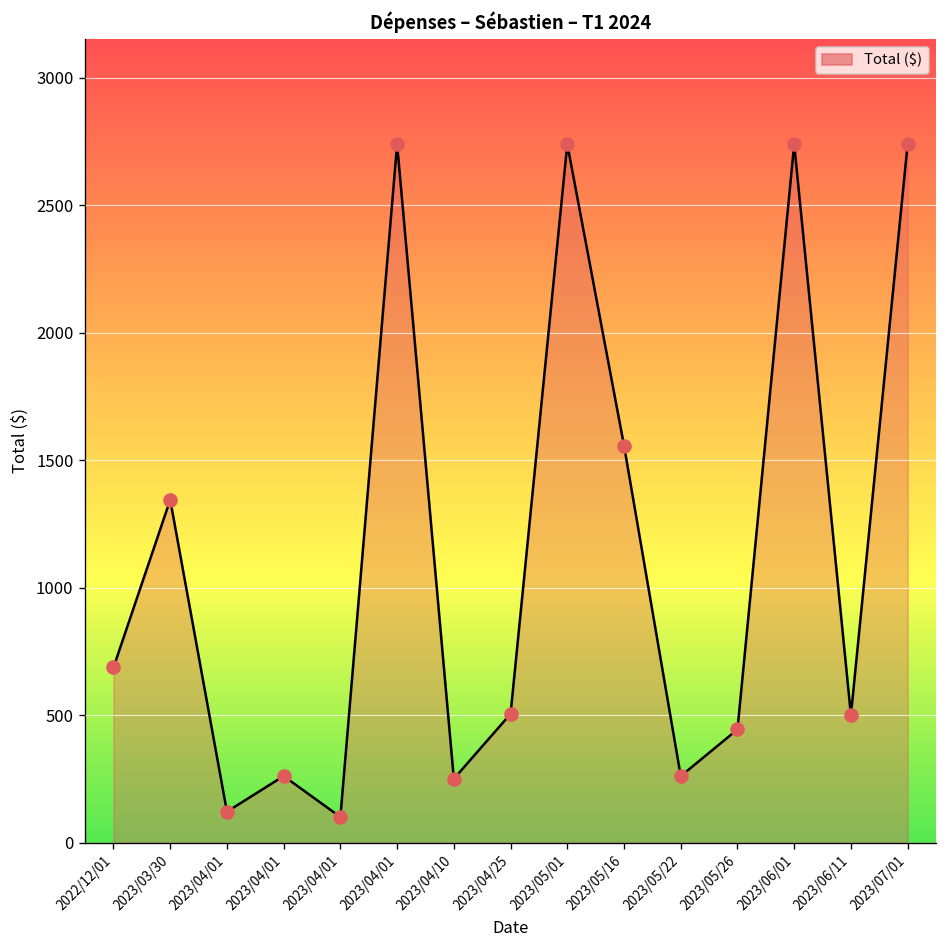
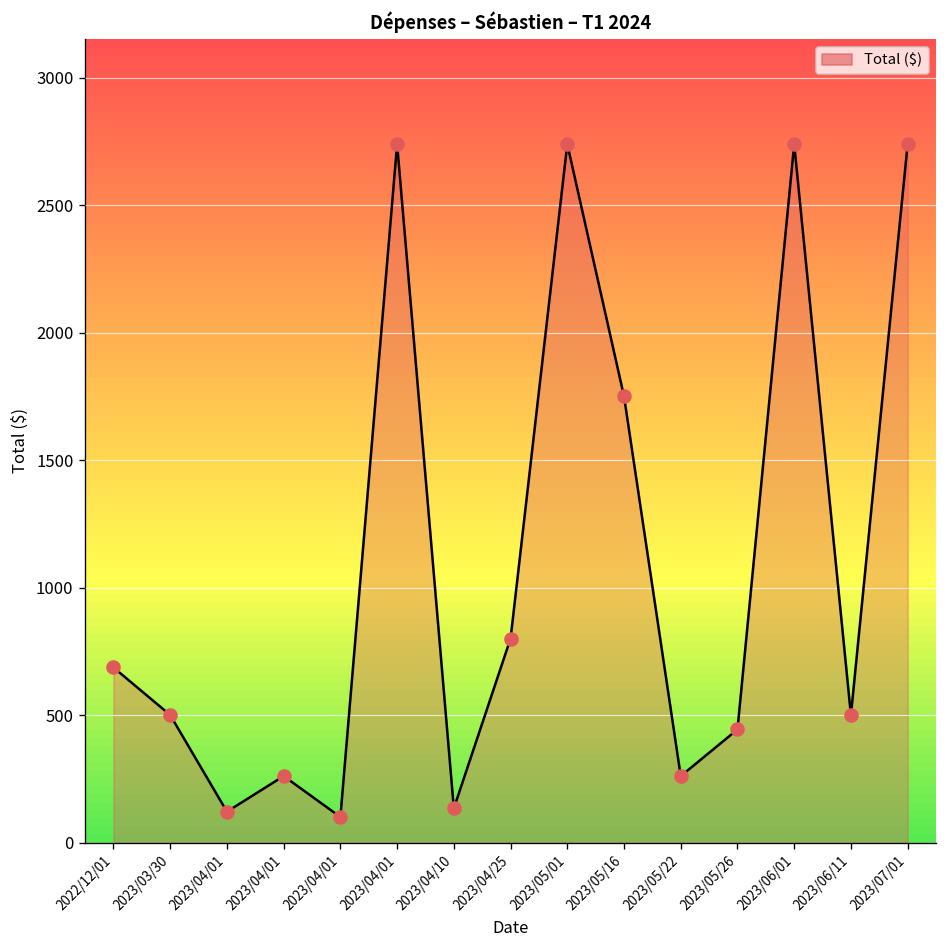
  {
    "2022/12/01": 690,
-   "2023/03/30": 1340,
-   "2023/04/10": 250,
-   "2023/04/25": 500,
+   "2023/03/30": 500,
+   "2023/04/10": 130,
+   "2023/04/25": 800,
    "2023/05/01": 2740,
-   "2023/05/16": 1560,
+   "2023/05/16": 1750,
    "2023/05/22": 260,
    "2023/05/26": 440,
    "2023/06/01": 2740,
    "2023/06/11": 500,
    "2023/07/01": 2740
  }
